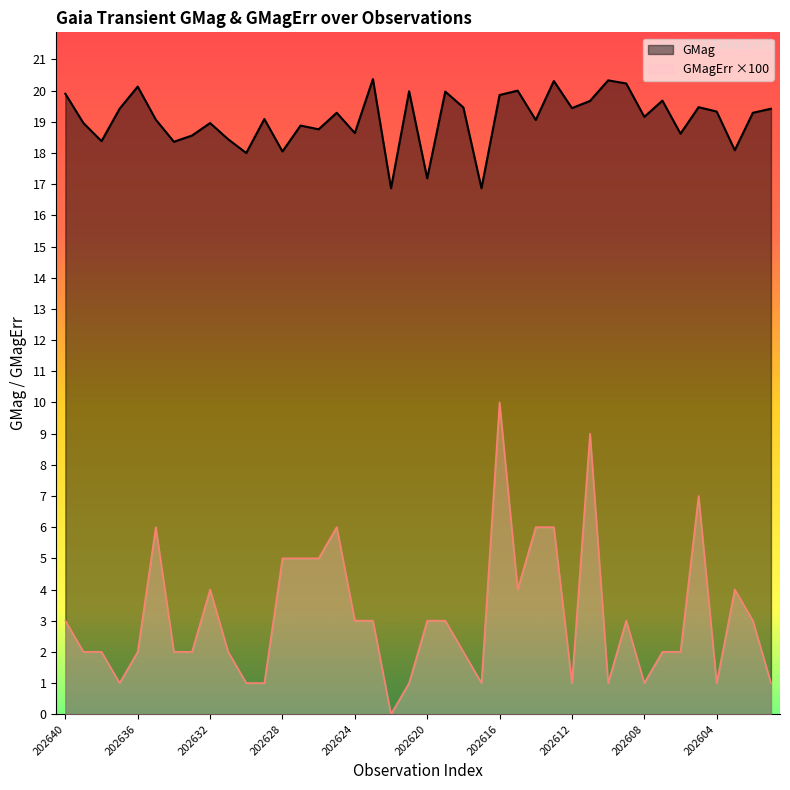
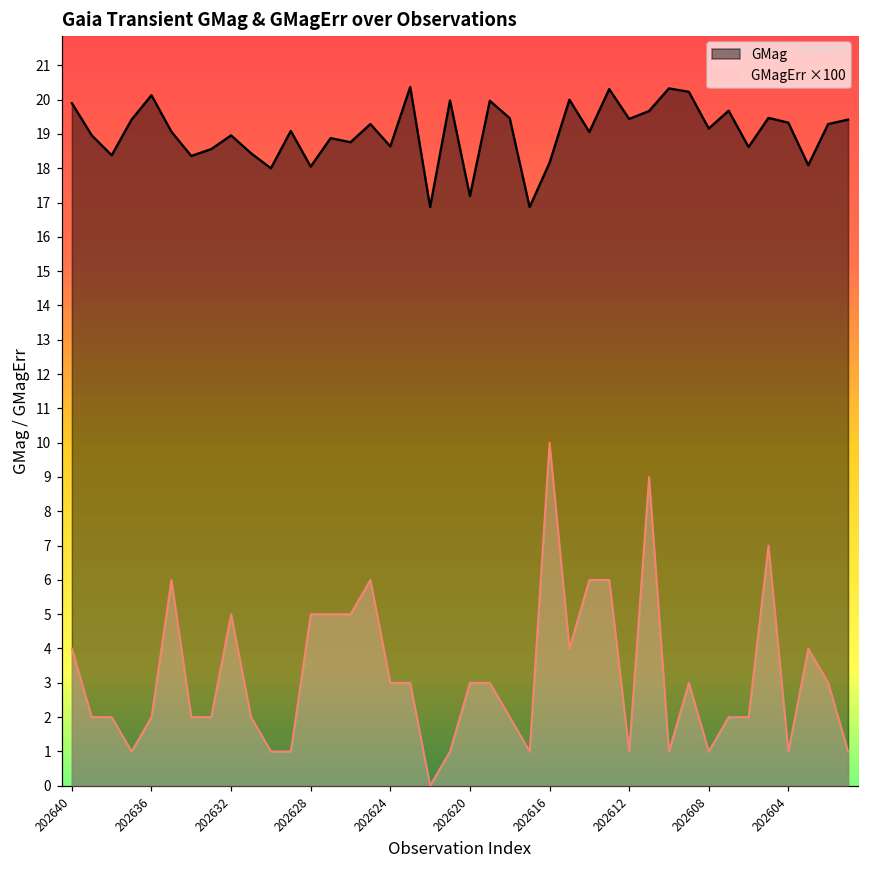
  {
    "GMag": {
      "202640": 19.9,
      "202636": 20.1,
      "202632": 19.0,
      "202628": 18.1,
      "202624": 18.6,
      "202620": 17.2,
-     "202616": 19.9,
+     "202616": 18.2,
      "202612": 19.4,
      "202608": 19.2,
      "202604": 19.3
    },
    "GMagErr ×100": {
-     "202640": 3.0,
+     "202640": 4.0,
      "202636": 2.0,
-     "202632": 4.0,
+     "202632": 5.0,
      "202628": 5.0,
      "202624": 3.0,
      "202620": 3.0,
      "202616": 10.0,
      "202612": 1.0,
      "202608": 1.0,
      "202604": 1.0
    }
  }
